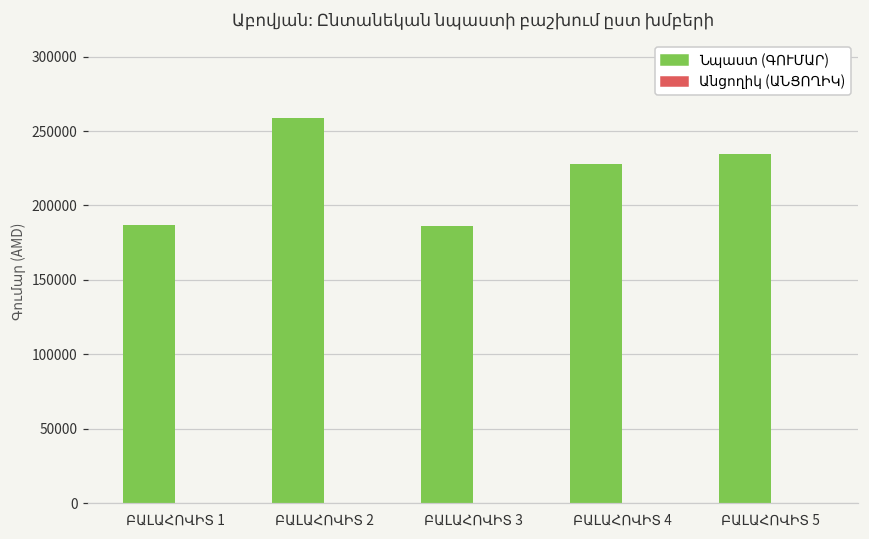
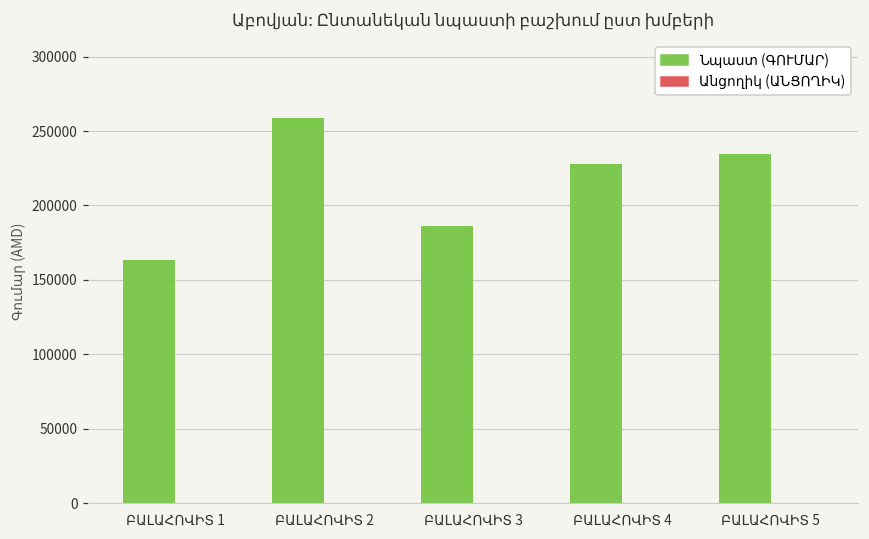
  {
    "Նպաստ (ԳՈՒՄԱՐ)": {
-     "ԲԱԼԱՀՈՎԻՏ 1": 187000,
+     "ԲԱԼԱՀՈՎԻՏ 1": 164000,
      "ԲԱԼԱՀՈՎԻՏ 2": 259000,
      "ԲԱԼԱՀՈՎԻՏ 3": 187000,
      "ԲԱԼԱՀՈՎԻՏ 4": 228000,
      "ԲԱԼԱՀՈՎԻՏ 5": 234000
    },
    "Անցողիկ (ԱՆՑՈՂԻԿ)": {
      "ԲԱԼԱՀՈՎԻՏ 1": 0,
      "ԲԱԼԱՀՈՎԻՏ 2": 0,
      "ԲԱԼԱՀՈՎԻՏ 3": 0,
      "ԲԱԼԱՀՈՎԻՏ 4": 0,
      "ԲԱԼԱՀՈՎԻՏ 5": 0
    }
  }
